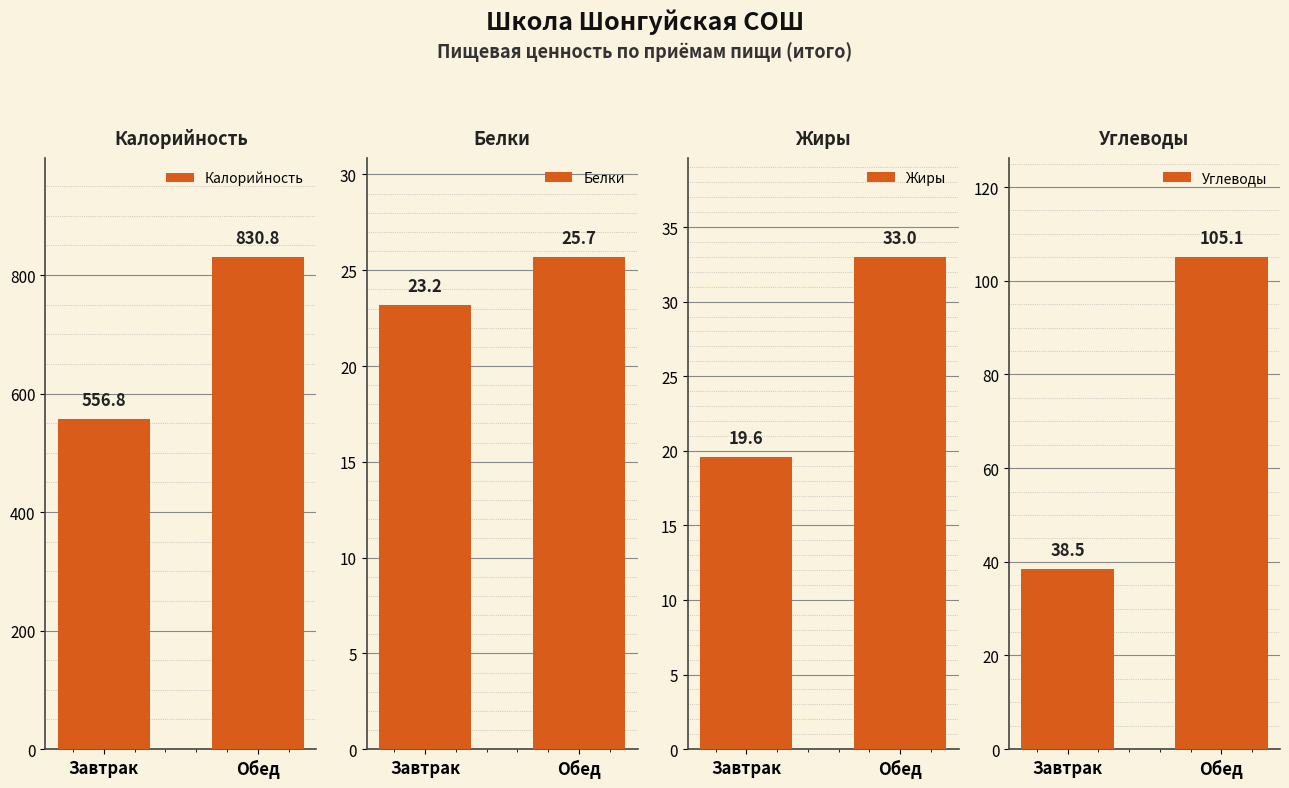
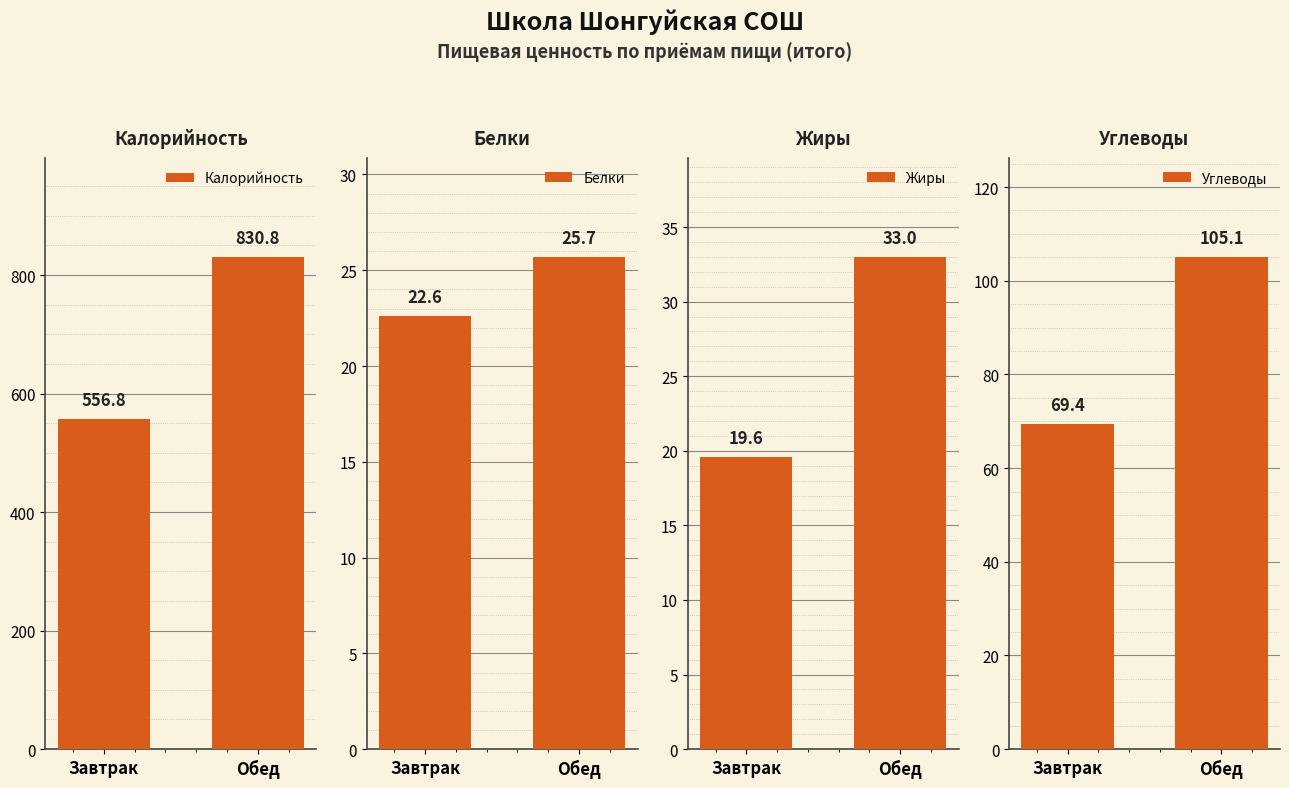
  {
    "Калорийность": {
      "Завтрак": 556.8,
      "Обед": 830.8
    },
    "Белки": {
-     "Завтрак": 23.2,
+     "Завтрак": 22.6,
      "Обед": 25.7
    },
    "Жиры": {
      "Завтрак": 19.6,
      "Обед": 33.0
    },
    "Углеводы": {
-     "Завтрак": 38.5,
+     "Завтрак": 69.4,
      "Обед": 105.1
    }
  }
